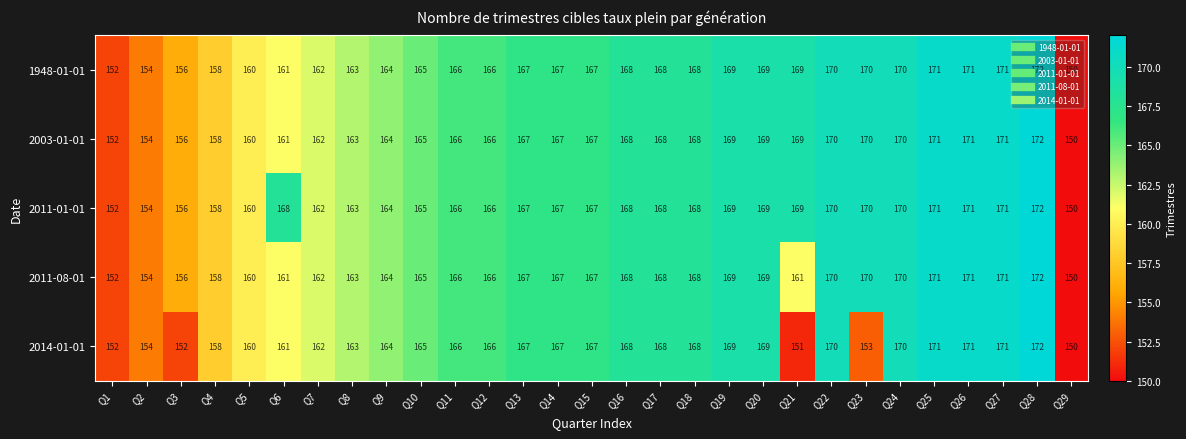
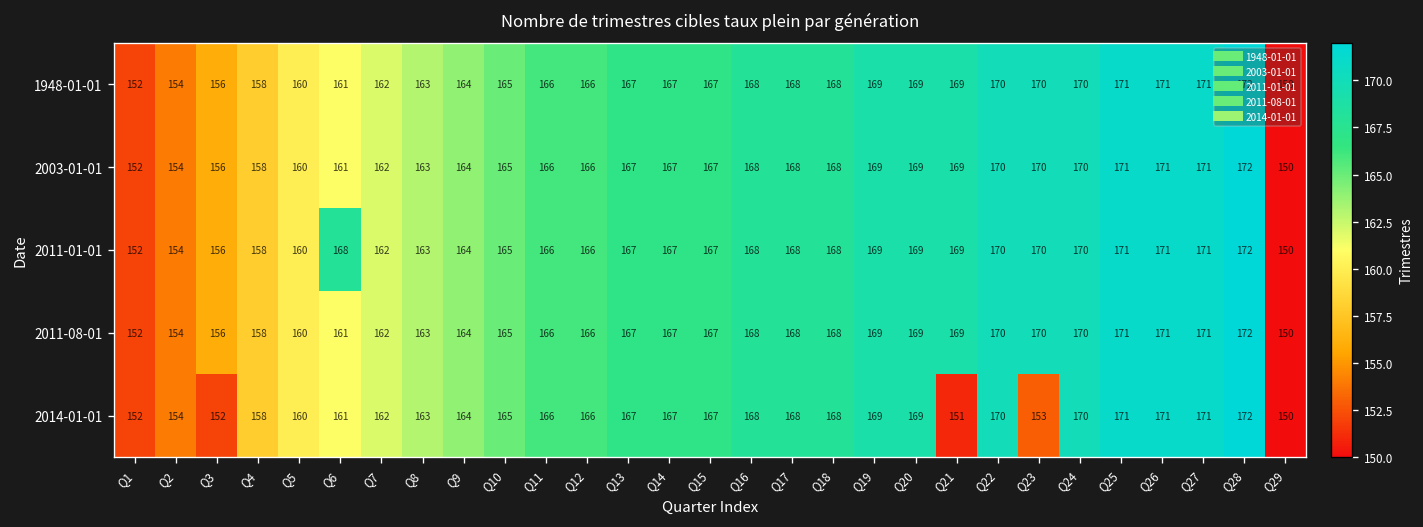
  {
    "1948-01-01": {
      "Q1": 152,
      "Q2": 154,
      "Q3": 156,
      "Q4": 158,
      "Q5": 160,
      "Q6": 161,
      "Q7": 162,
      "Q8": 163,
      "Q9": 164,
      "Q10": 165,
      "Q11": 166,
      "Q12": 166,
      "Q13": 167,
      "Q14": 167,
      "Q15": 167,
      "Q16": 168,
      "Q17": 168,
      "Q18": 168,
      "Q19": 169,
      "Q20": 169,
      "Q21": 169,
      "Q22": 170,
      "Q23": 170,
      "Q24": 170,
      "Q25": 171,
      "Q26": 171,
      "Q27": 171
    },
    "2003-01-01": {
      "Q1": 152,
      "Q2": 154,
      "Q3": 156,
      "Q4": 158,
      "Q5": 160,
      "Q6": 161,
      "Q7": 162,
      "Q8": 163,
      "Q9": 164,
      "Q10": 165,
      "Q11": 166,
      "Q12": 166,
      "Q13": 167,
      "Q14": 167,
      "Q15": 167,
      "Q16": 168,
      "Q17": 168,
      "Q18": 168,
      "Q19": 169,
      "Q20": 169,
      "Q21": 169,
      "Q22": 170,
      "Q23": 170,
      "Q24": 170,
      "Q25": 171,
      "Q26": 171,
      "Q27": 171,
      "Q28": 172,
      "Q29": 150
    },
    "2011-01-01": {
      "Q1": 152,
      "Q2": 154,
      "Q3": 156,
      "Q4": 158,
      "Q5": 160,
      "Q6": 168,
      "Q7": 162,
      "Q8": 163,
      "Q9": 164,
      "Q10": 165,
      "Q11": 166,
      "Q12": 166,
      "Q13": 167,
      "Q14": 167,
      "Q15": 167,
      "Q16": 168,
      "Q17": 168,
      "Q18": 168,
      "Q19": 169,
      "Q20": 169,
      "Q21": 169,
      "Q22": 170,
      "Q23": 170,
      "Q24": 170,
      "Q25": 171,
      "Q26": 171,
      "Q27": 171,
      "Q28": 172,
      "Q29": 150
    },
    "2011-08-01": {
      "Q1": 152,
      "Q2": 154,
      "Q3": 156,
      "Q4": 158,
      "Q5": 160,
      "Q6": 161,
      "Q7": 162,
      "Q8": 163,
      "Q9": 164,
      "Q10": 165,
      "Q11": 166,
      "Q12": 166,
      "Q13": 167,
      "Q14": 167,
      "Q15": 167,
      "Q16": 168,
      "Q17": 168,
      "Q18": 168,
      "Q19": 169,
      "Q20": 169,
-     "Q21": 161,
+     "Q21": 169,
      "Q22": 170,
      "Q23": 170,
      "Q24": 170,
      "Q25": 171,
      "Q26": 171,
      "Q27": 171,
      "Q28": 172,
      "Q29": 150
    },
    "2014-01-01": {
      "Q1": 152,
      "Q2": 154,
      "Q3": 152,
      "Q4": 158,
      "Q5": 160,
      "Q6": 161,
      "Q7": 162,
      "Q8": 163,
      "Q9": 164,
      "Q10": 165,
      "Q11": 166,
      "Q12": 166,
      "Q13": 167,
      "Q14": 167,
      "Q15": 167,
      "Q16": 168,
      "Q17": 168,
      "Q18": 168,
      "Q19": 169,
      "Q20": 169,
      "Q21": 151,
      "Q22": 170,
      "Q23": 153,
      "Q24": 170,
      "Q25": 171,
      "Q26": 171,
      "Q27": 171,
      "Q28": 172,
      "Q29": 150
    }
  }
